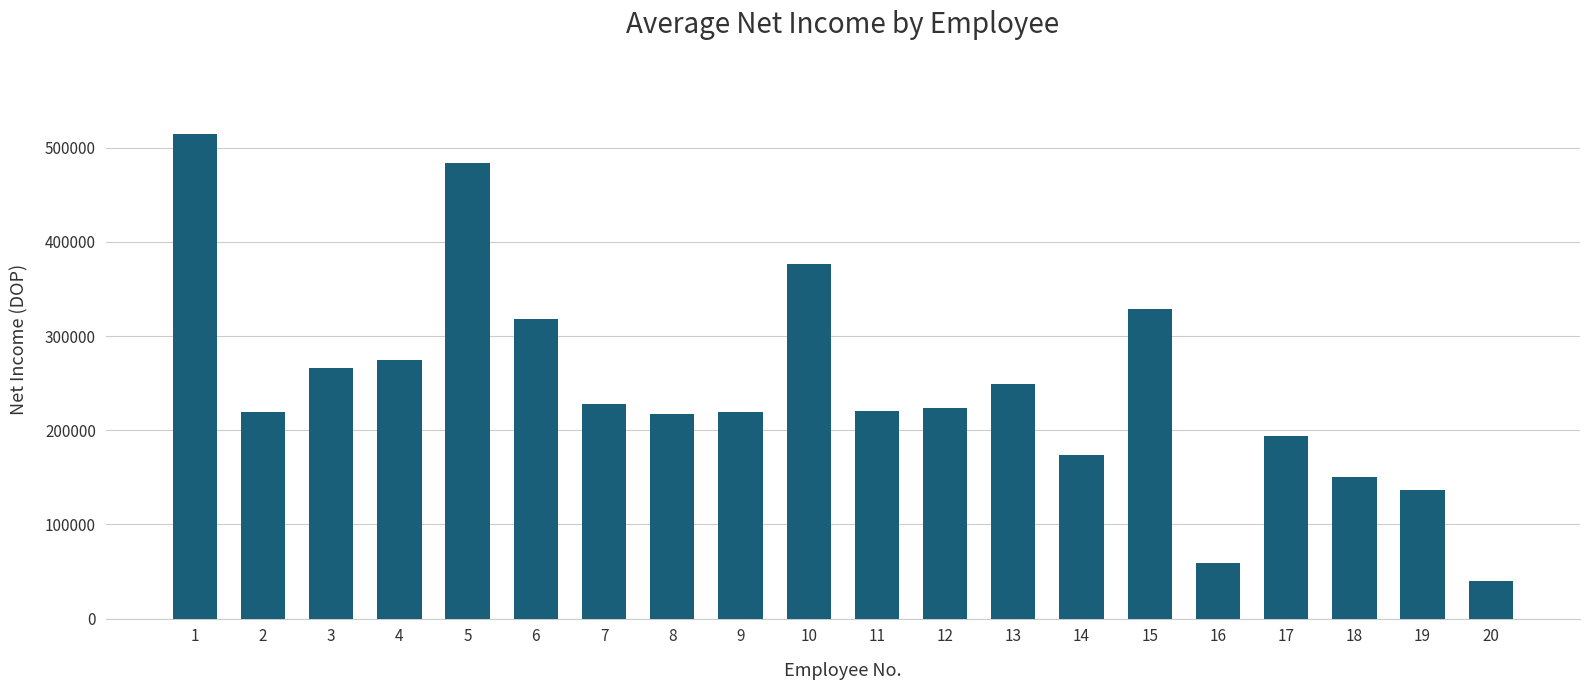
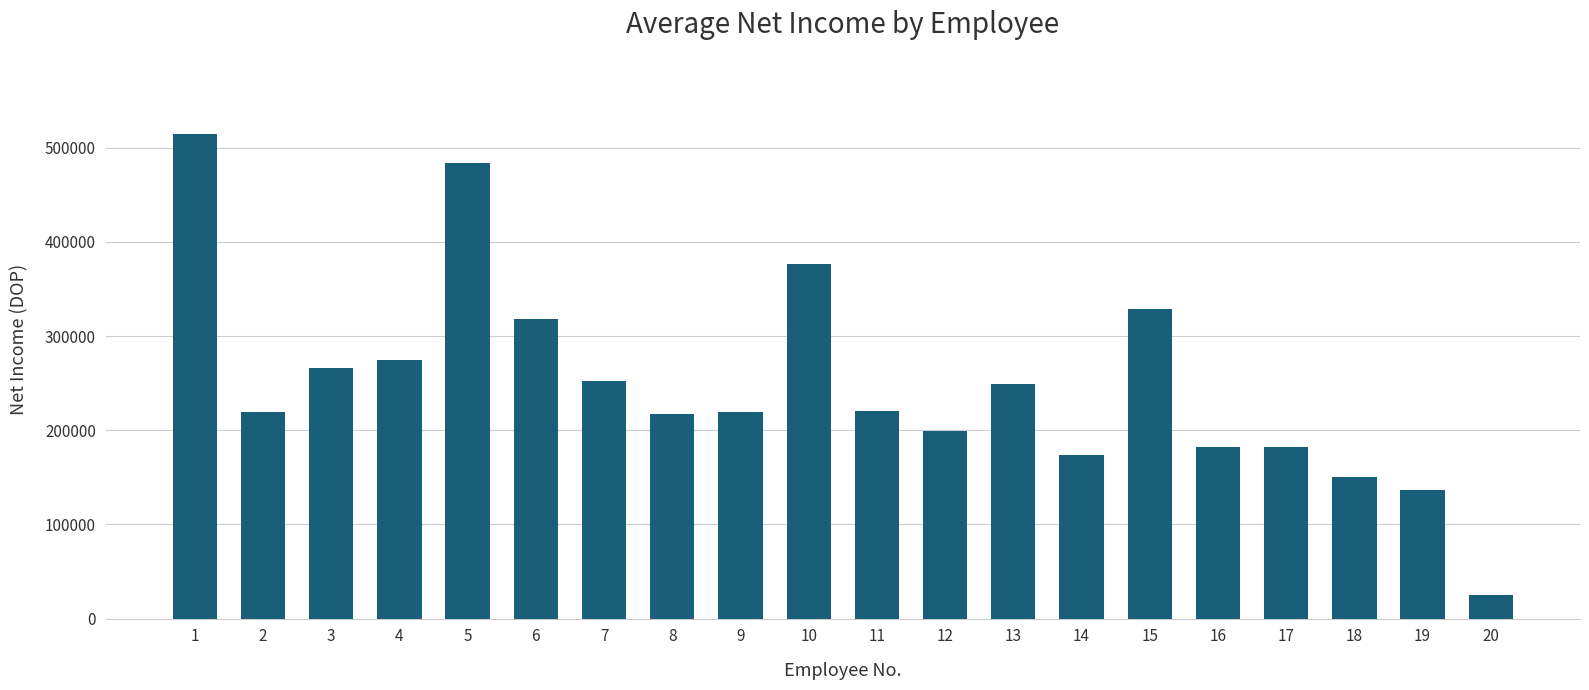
  {
    "1": 520000,
    "2": 220000,
    "3": 270000,
    "4": 270000,
    "5": 480000,
    "6": 320000,
-   "7": 230000,
+   "7": 250000,
    "8": 220000,
    "9": 220000,
    "10": 380000,
    "11": 220000,
-   "12": 220000,
+   "12": 200000,
    "13": 250000,
    "14": 170000,
    "15": 330000,
-   "16": 60000,
-   "17": 190000,
+   "16": 180000,
+   "17": 180000,
    "18": 150000,
    "19": 140000,
-   "20": 40000
+   "20": 30000
  }
